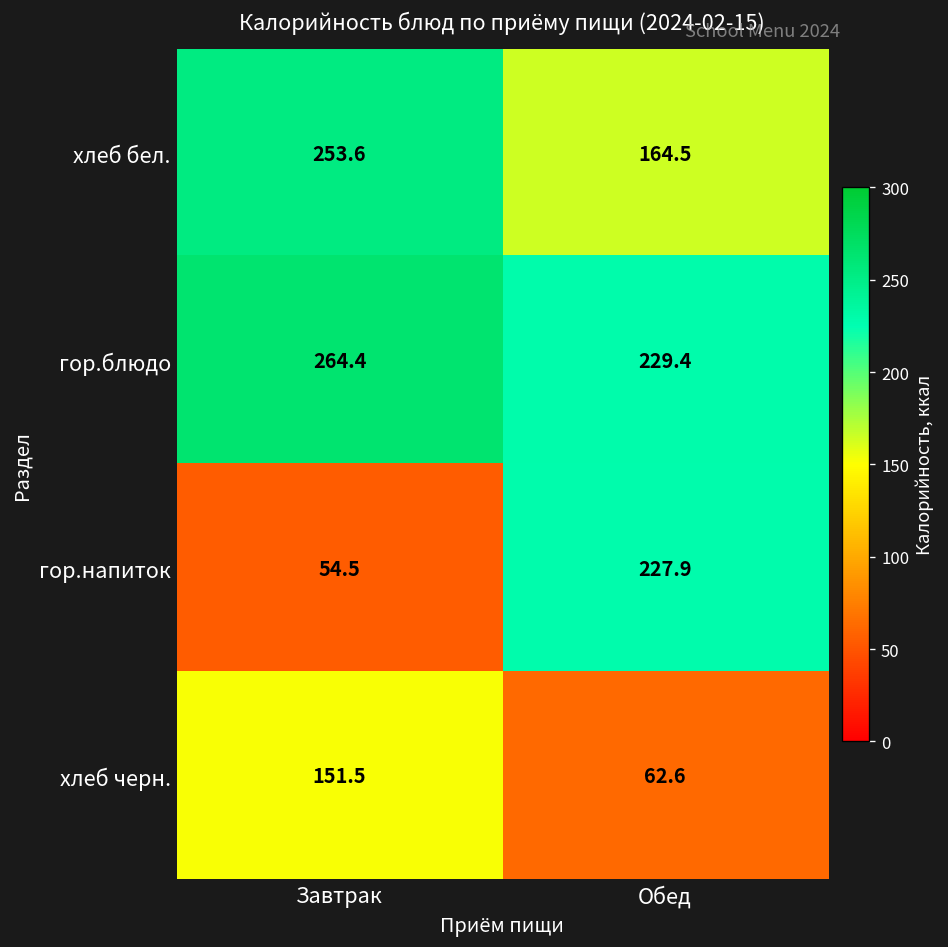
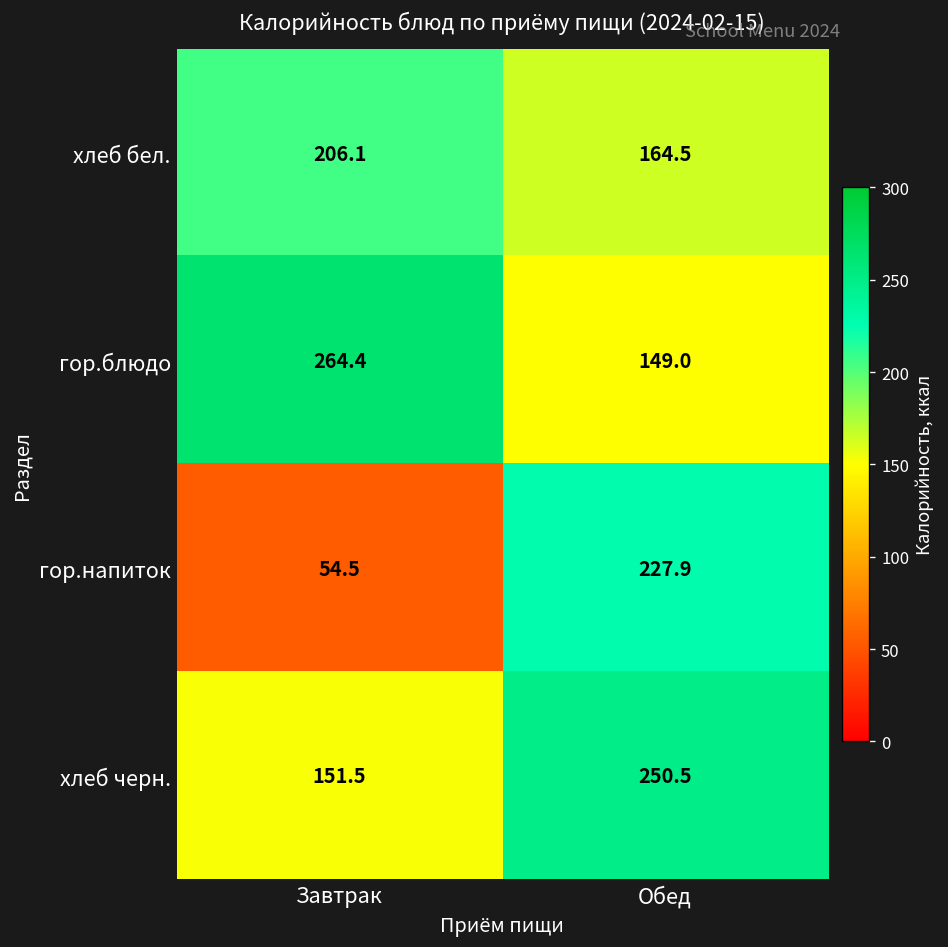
  {
    "хлеб бел.": {
-     "Завтрак": 253.6,
+     "Завтрак": 206.1,
      "Обед": 164.5
    },
    "гор.блюдо": {
      "Завтрак": 264.4,
-     "Обед": 229.4
+     "Обед": 149.0
    },
    "гор.напиток": {
      "Завтрак": 54.5,
      "Обед": 227.9
    },
    "хлеб черн.": {
      "Завтрак": 151.5,
-     "Обед": 62.6
+     "Обед": 250.5
    }
  }
